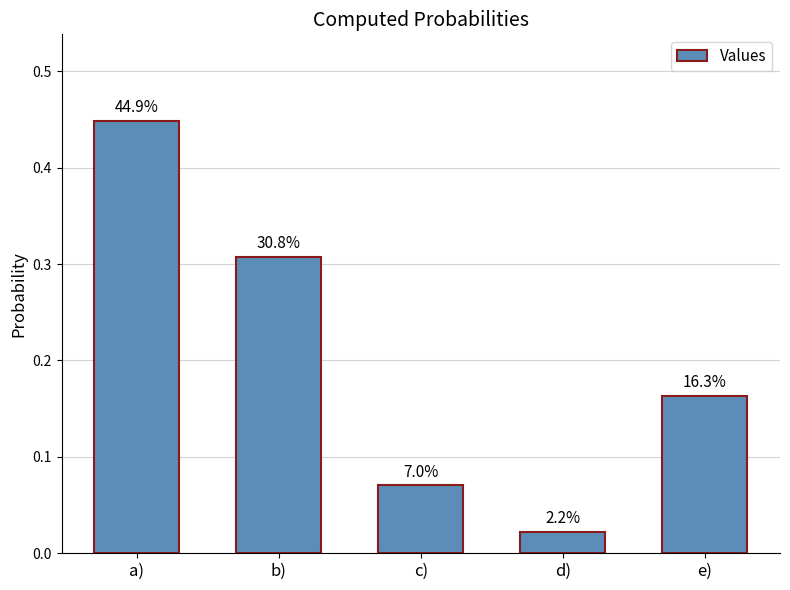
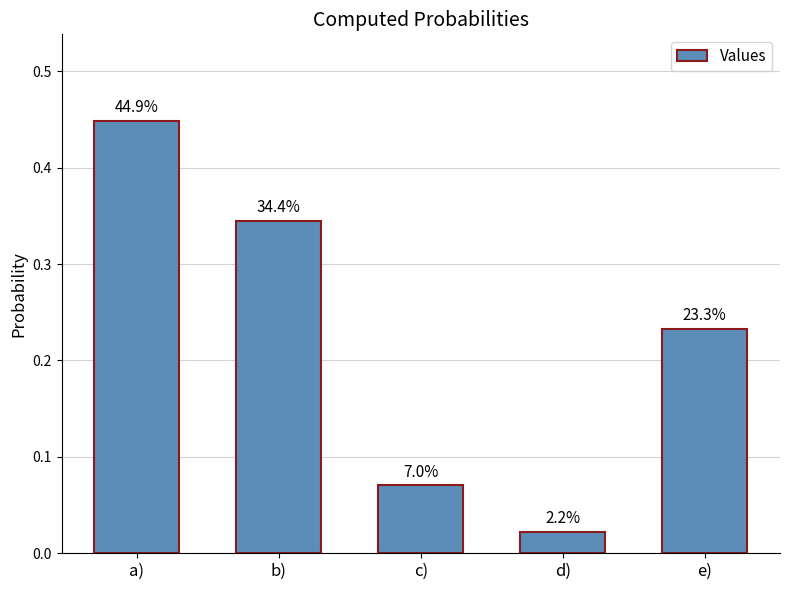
  {
    "a)": "44.9%",
-   "b)": "30.8%",
+   "b)": "34.4%",
    "c)": "7.0%",
    "d)": "2.2%",
-   "e)": "16.3%"
+   "e)": "23.3%"
  }
